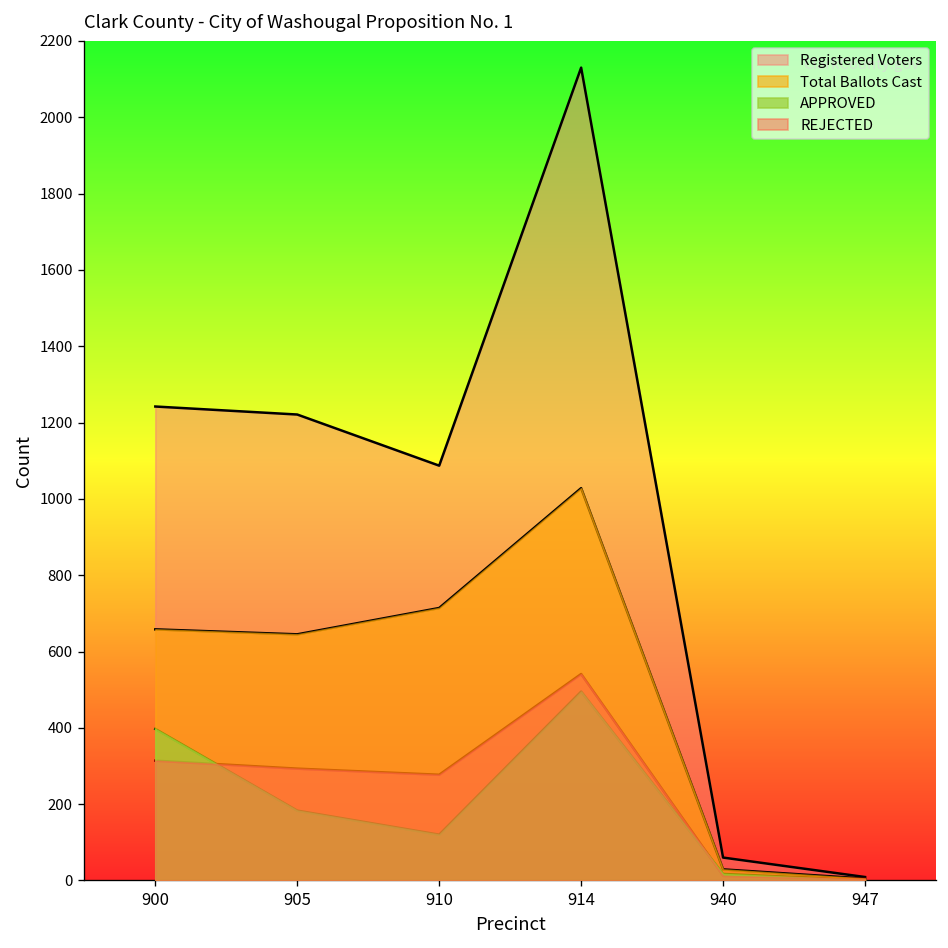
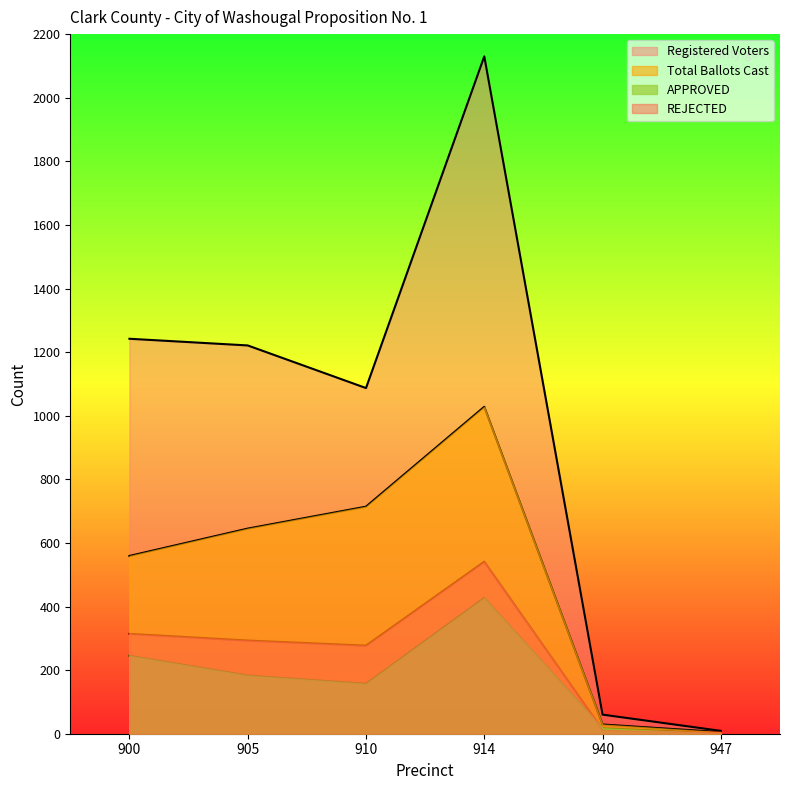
  {
    "Total Ballots Cast": {
-     "900": 660,
+     "900": 560,
      "905": 650,
      "910": 710,
      "914": 1030,
      "940": 30
    },
    "APPROVED": {
-     "900": 400,
+     "900": 250,
      "905": 180,
-     "910": 120,
-     "914": 500
+     "910": 160,
+     "914": 430
    }
  }
